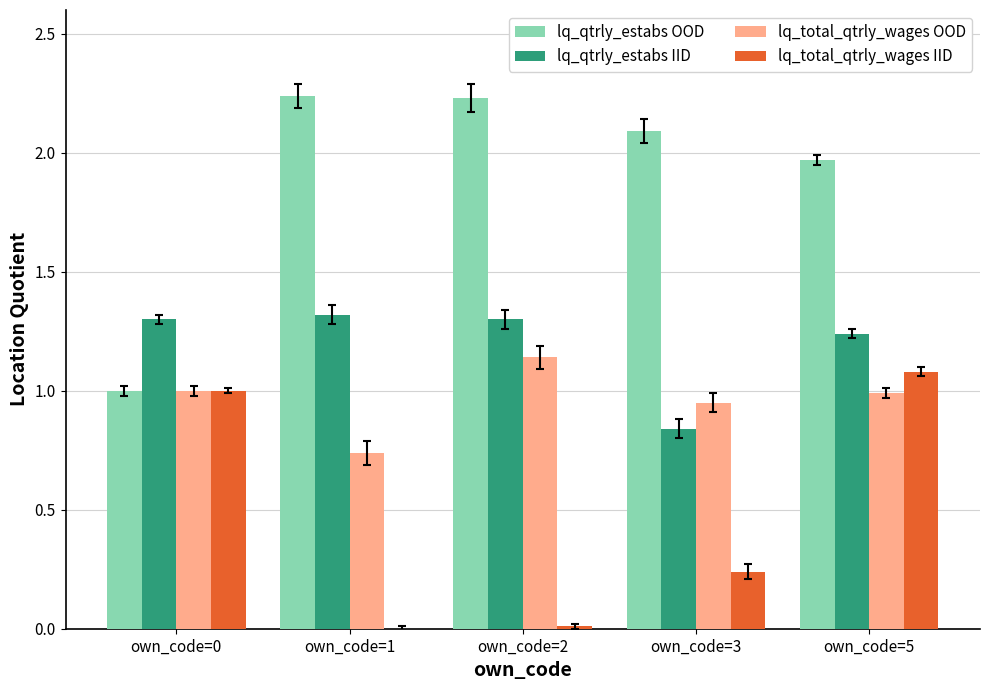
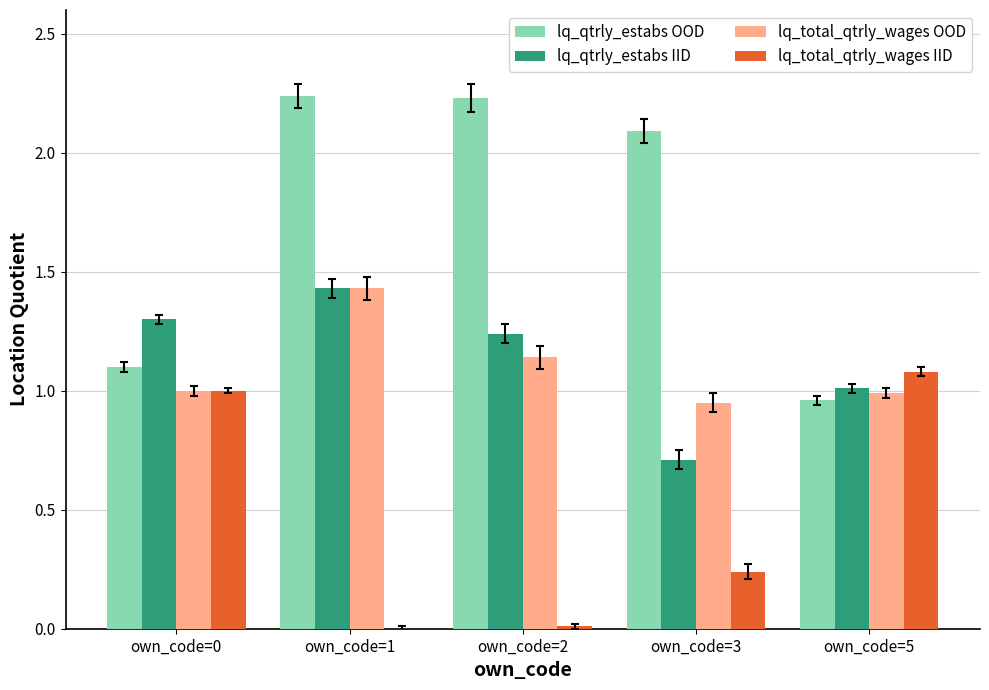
  {
    "lq_qtrly_estabs OOD": {
-     "own_code=0": 1.0,
+     "own_code=0": 1.1,
      "own_code=1": 2.24,
      "own_code=2": 2.23,
      "own_code=3": 2.09,
-     "own_code=5": 1.97
+     "own_code=5": 0.96
    },
    "lq_qtrly_estabs IID": {
      "own_code=0": 1.30,
-     "own_code=1": 1.32,
-     "own_code=2": 1.30,
-     "own_code=3": 0.84,
-     "own_code=5": 1.24
+     "own_code=1": 1.43,
+     "own_code=2": 1.24,
+     "own_code=3": 0.71,
+     "own_code=5": 1.01
    },
    "lq_total_qtrly_wages OOD": {
      "own_code=0": 1.00,
-     "own_code=1": 0.74,
+     "own_code=1": 1.43,
      "own_code=2": 1.14,
      "own_code=3": 0.95,
      "own_code=5": 0.99
    },
    "lq_total_qtrly_wages IID": {
      "own_code=0": 1.00,
      "own_code=1": 0.00,
      "own_code=3": 0.24,
      "own_code=5": 1.08
    }
  }
